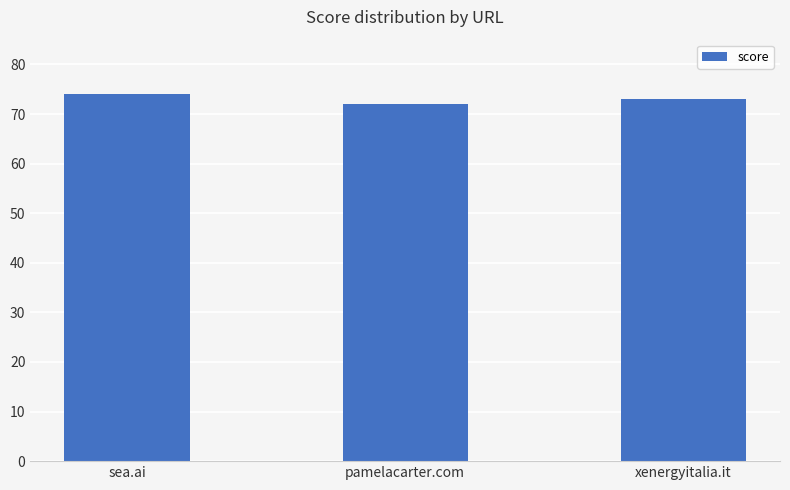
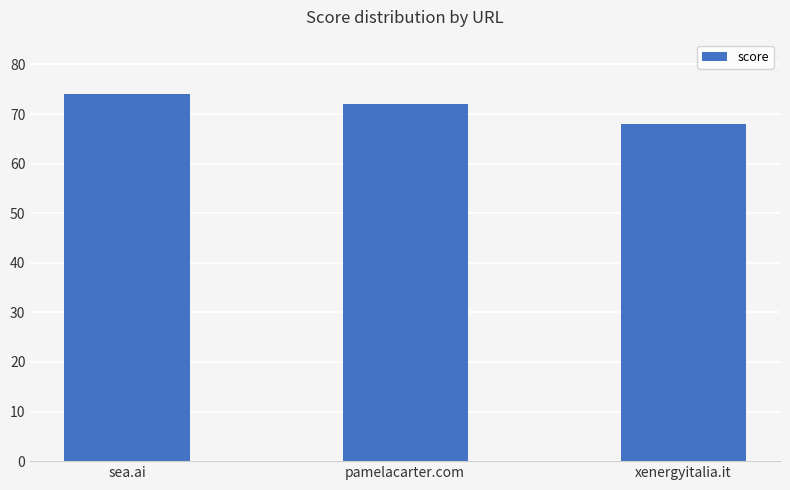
  {
    "sea.ai": 74,
    "pamelacarter.com": 72,
-   "xenergyitalia.it": 73
+   "xenergyitalia.it": 68
  }
